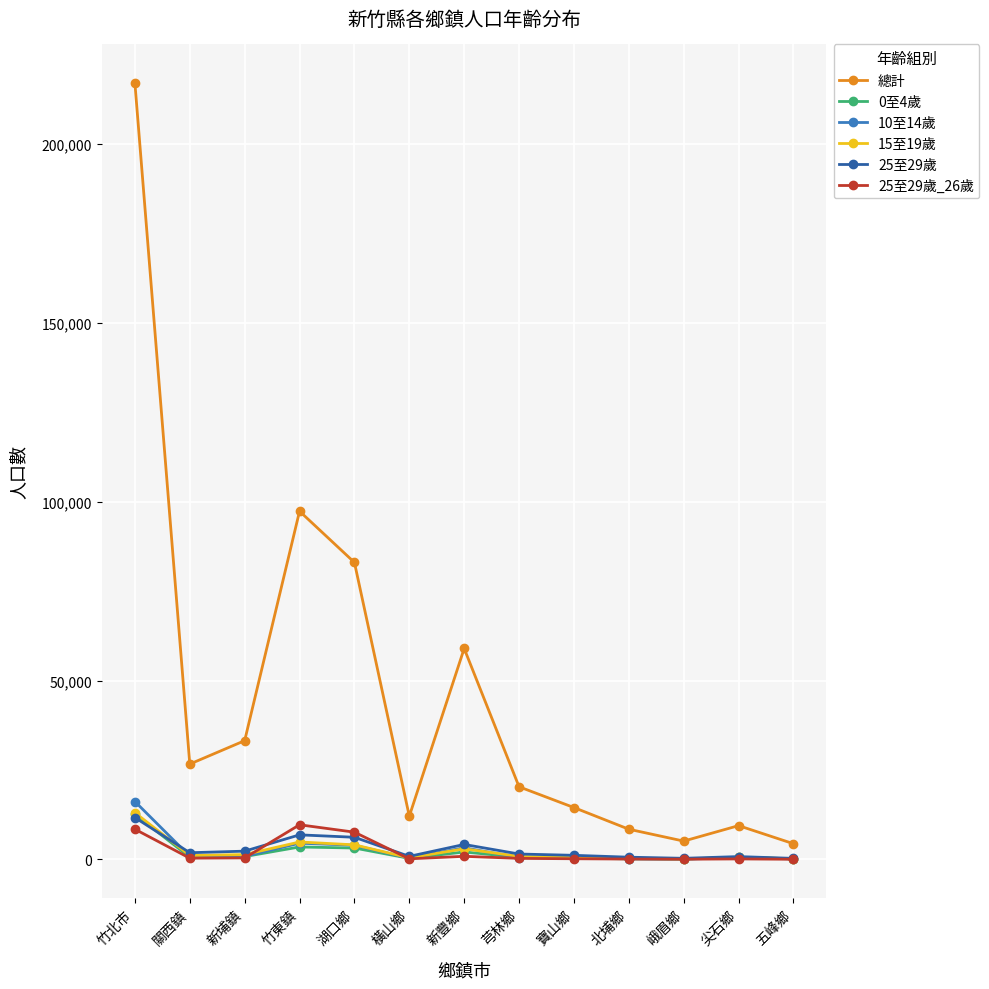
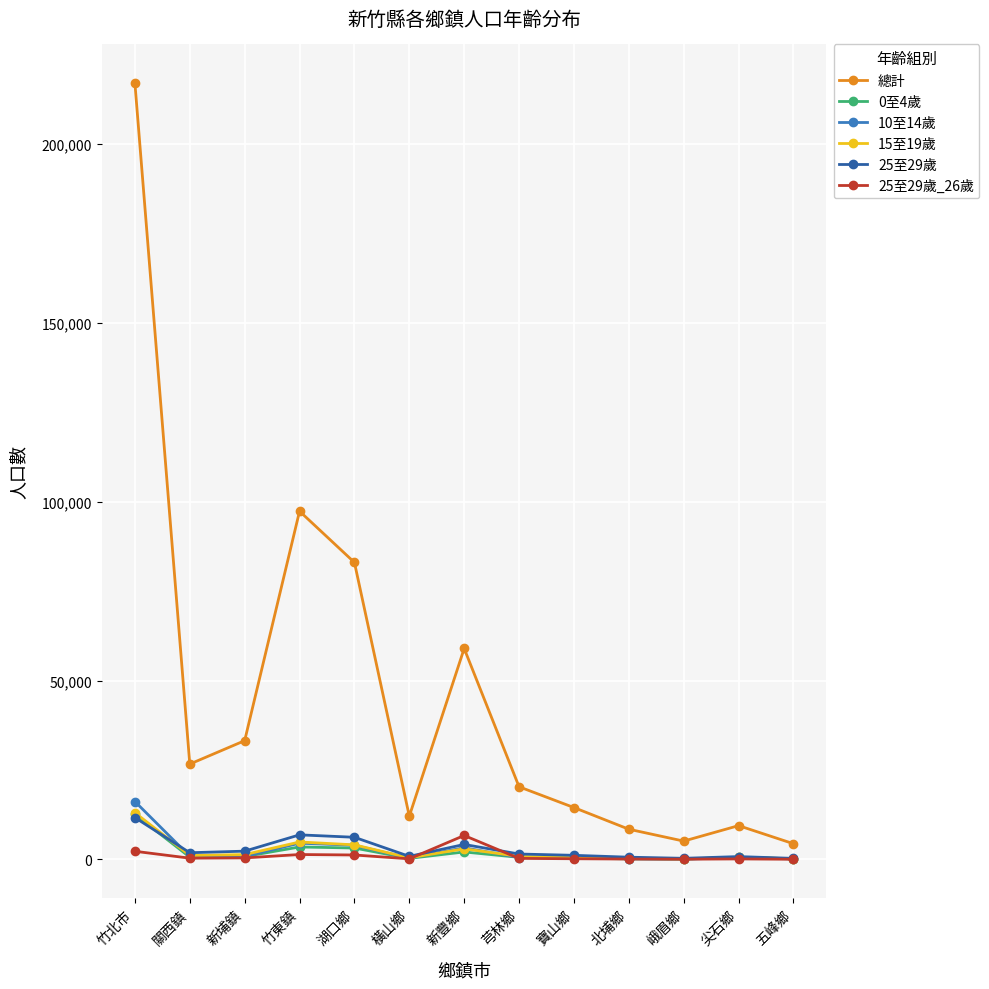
  {
    "0至4歲": {
      "竹東鎮": "4,000",
      "湖口鄉": "3,000",
      "新豐鄉": "2,000"
    },
    "25至29歲_26歲": {
-     "竹北市": "8,000",
-     "竹東鎮": "10,000",
-     "湖口鄉": "8,000",
-     "新豐鄉": "1,000"
+     "竹北市": "2,000",
+     "竹東鎮": "1,000",
+     "湖口鄉": "1,000",
+     "新豐鄉": "7,000"
    }
  }
